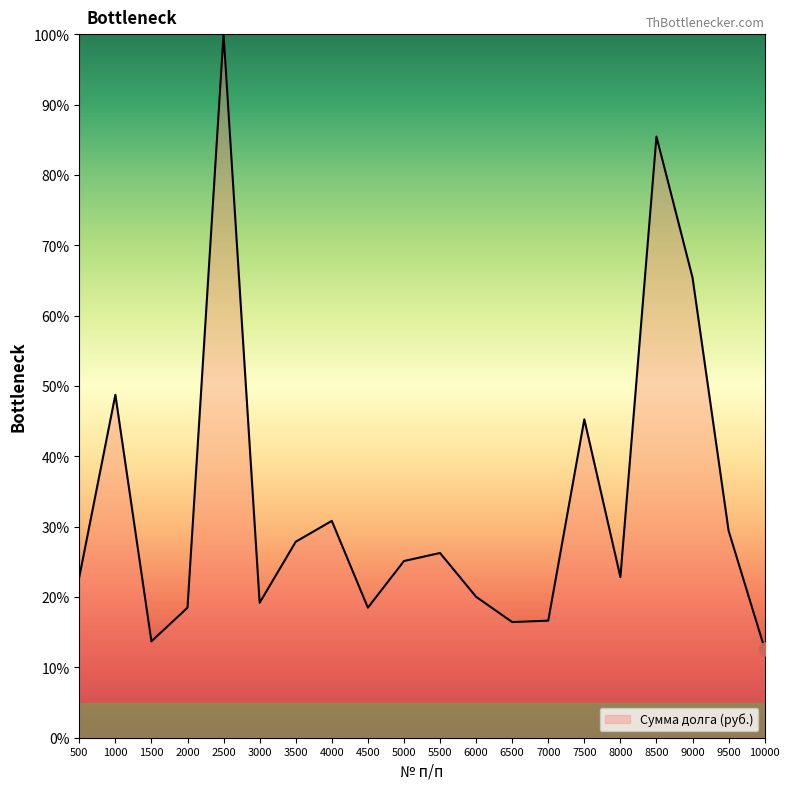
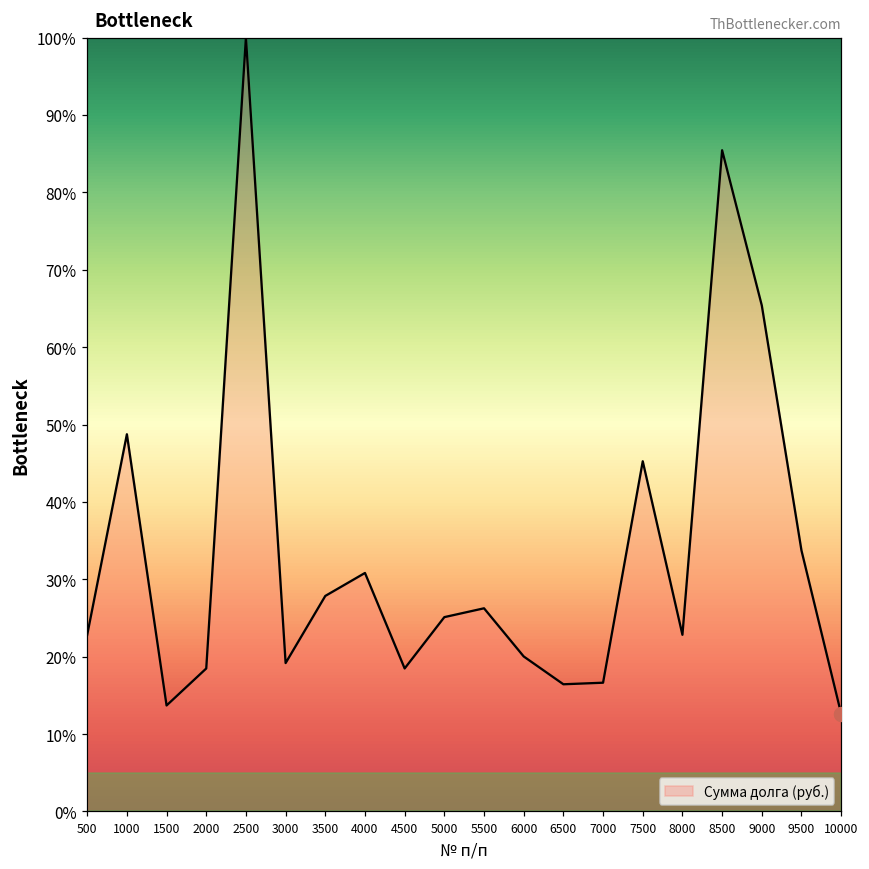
  {
    "Сумма долга (руб.)": {
      "500": "23%",
      "1000": "49%",
      "1500": "14%",
      "2000": "18%",
      "2500": "100%",
      "3000": "19%",
      "3500": "28%",
      "4000": "31%",
      "4500": "18%",
      "5000": "25%",
      "5500": "26%",
      "6000": "20%",
      "6500": "16%",
      "7000": "17%",
      "7500": "45%",
      "8000": "23%",
      "8500": "85%",
      "9000": "65%",
-     "9500": "29%"
+     "9500": "34%"
    }
  }
